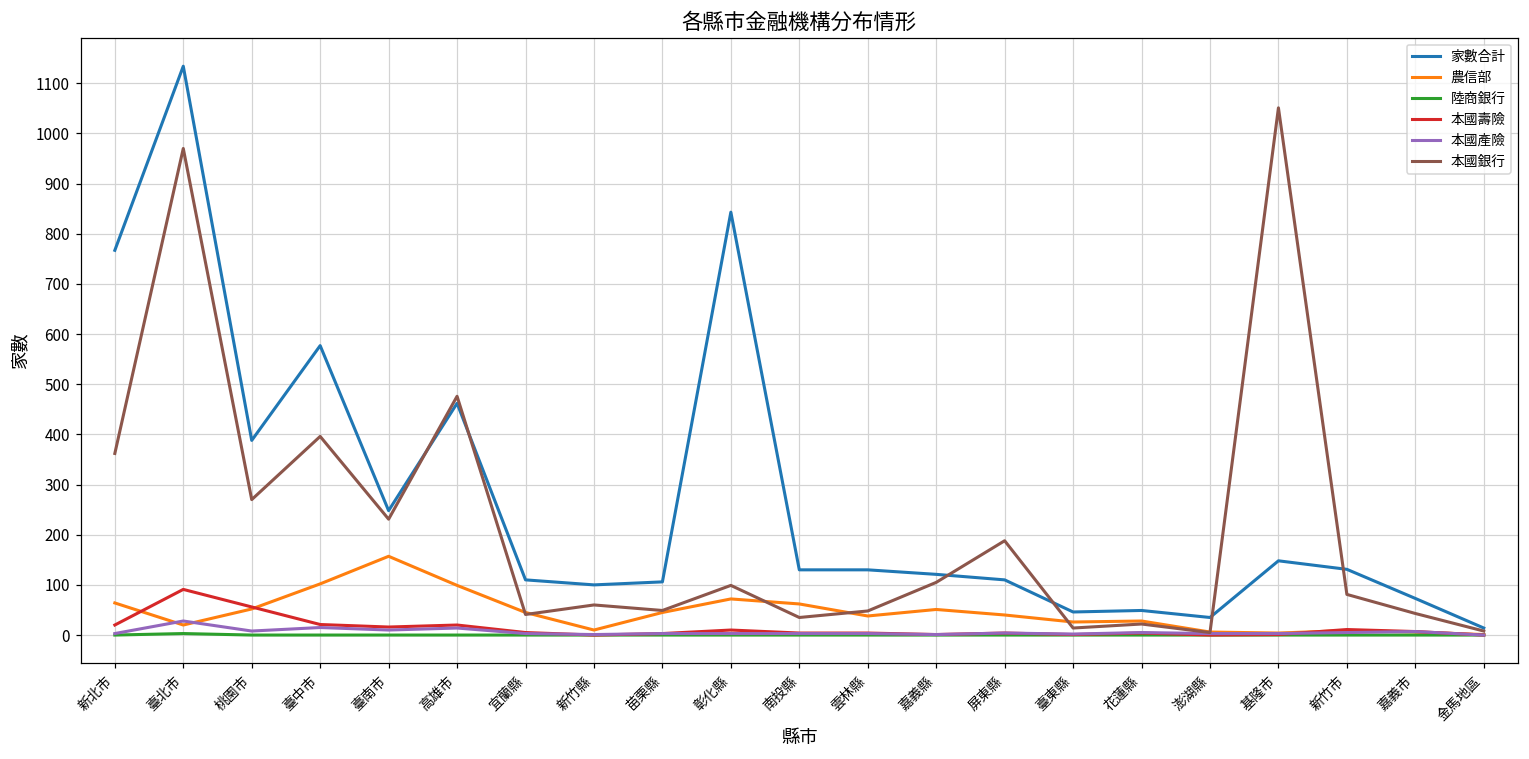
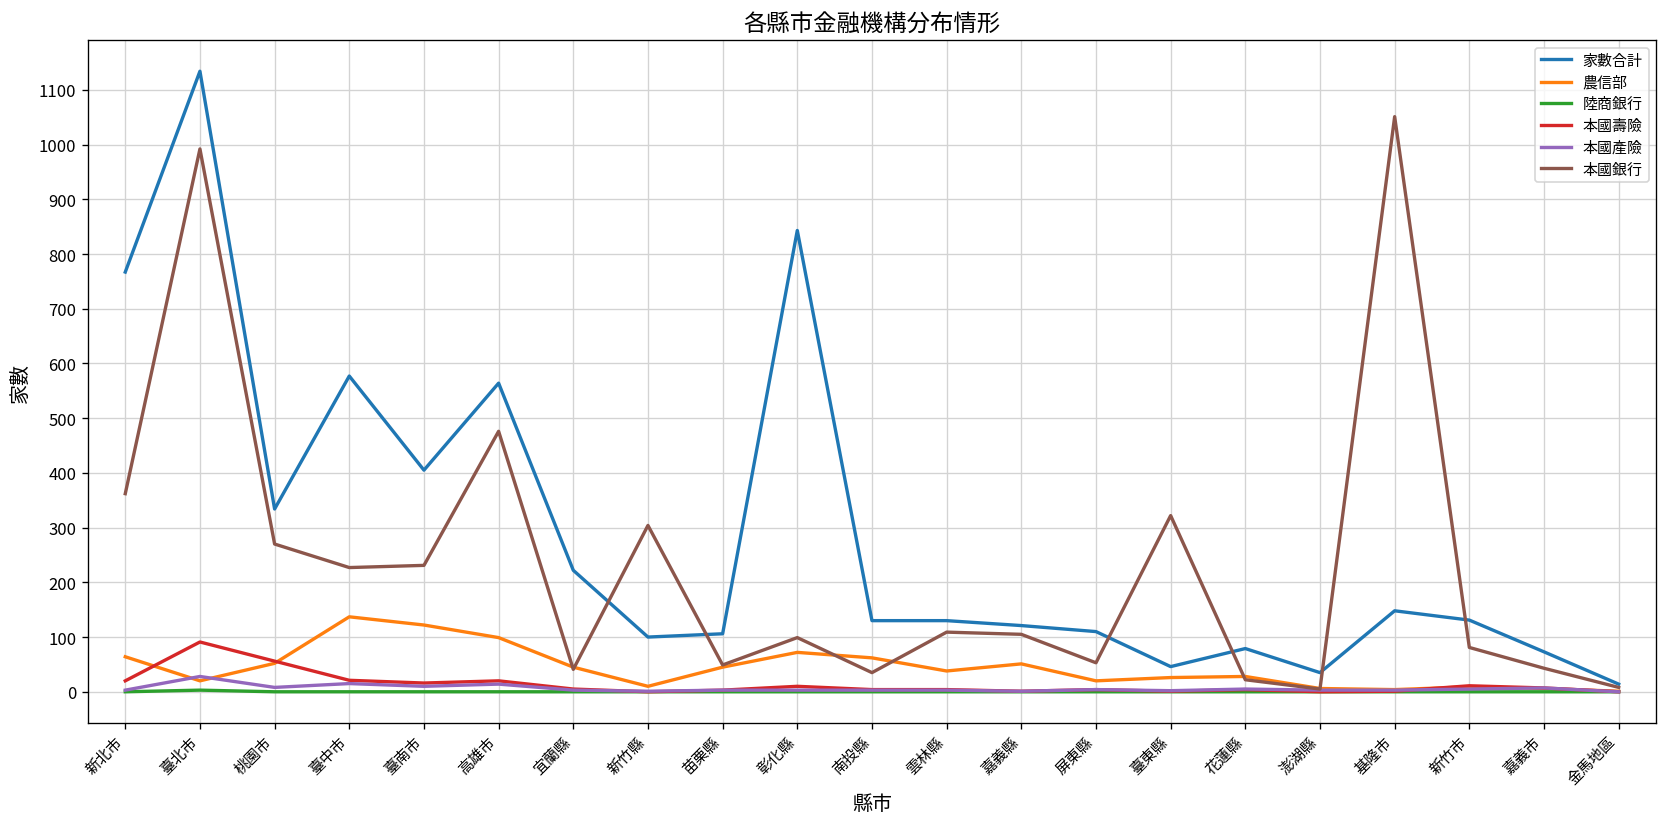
  {
    "家數合計": {
      "新北市": 770,
      "臺北市": 1130,
-     "桃園市": 390,
+     "桃園市": 330,
      "臺中市": 580,
-     "臺南市": 250,
-     "高雄市": 460,
-     "宜蘭縣": 110,
+     "臺南市": 410,
+     "高雄市": 560,
+     "宜蘭縣": 220,
      "新竹縣": 100,
      "苗栗縣": 110,
      "彰化縣": 840,
      "南投縣": 130,
      "雲林縣": 130,
      "嘉義縣": 120,
      "屏東縣": 110,
      "臺東縣": 50,
-     "花蓮縣": 50,
+     "花蓮縣": 80,
      "澎湖縣": 40,
      "基隆市": 150,
      "新竹市": 130,
      "嘉義市": 70,
      "金馬地區": 10
    },
    "農信部": {
      "新北市": 60,
      "臺北市": 20,
-     "臺中市": 100,
-     "臺南市": 160,
+     "臺中市": 140,
+     "臺南市": 120,
      "高雄市": 100,
      "新竹縣": 10,
      "彰化縣": 70,
      "南投縣": 60,
      "雲林縣": 40,
      "嘉義縣": 50,
-     "屏東縣": 40,
+     "屏東縣": 20,
      "臺東縣": 30,
      "花蓮縣": 30
    },
    "陸商銀行": {
      "臺北市": 0,
      "桃園市": 0,
      "臺中市": 0,
      "臺南市": 0,
      "高雄市": 0,
      "嘉義市": 0
    },
    "本國壽險": {
      "新北市": 20,
      "臺北市": 90,
      "臺中市": 20,
      "臺南市": 20,
      "高雄市": 20,
      "彰化縣": 10
    },
    "本國產險": {
      "臺北市": 30,
      "桃園市": 10,
      "臺中市": 20,
      "臺南市": 10,
      "高雄市": 10
    },
    "本國銀行": {
      "新北市": 360,
-     "臺北市": 970,
+     "臺北市": 990,
      "桃園市": 270,
-     "臺中市": 400,
+     "臺中市": 230,
      "臺南市": 230,
      "高雄市": 480,
-     "新竹縣": 60,
+     "新竹縣": 300,
      "彰化縣": 100,
      "南投縣": 40,
-     "雲林縣": 50,
+     "雲林縣": 110,
      "嘉義縣": 110,
-     "屏東縣": 190,
-     "臺東縣": 10,
+     "屏東縣": 50,
+     "臺東縣": 320,
      "花蓮縣": 20,
      "基隆市": 1050,
      "新竹市": 80,
      "嘉義市": 40,
      "金馬地區": 10
    }
  }
